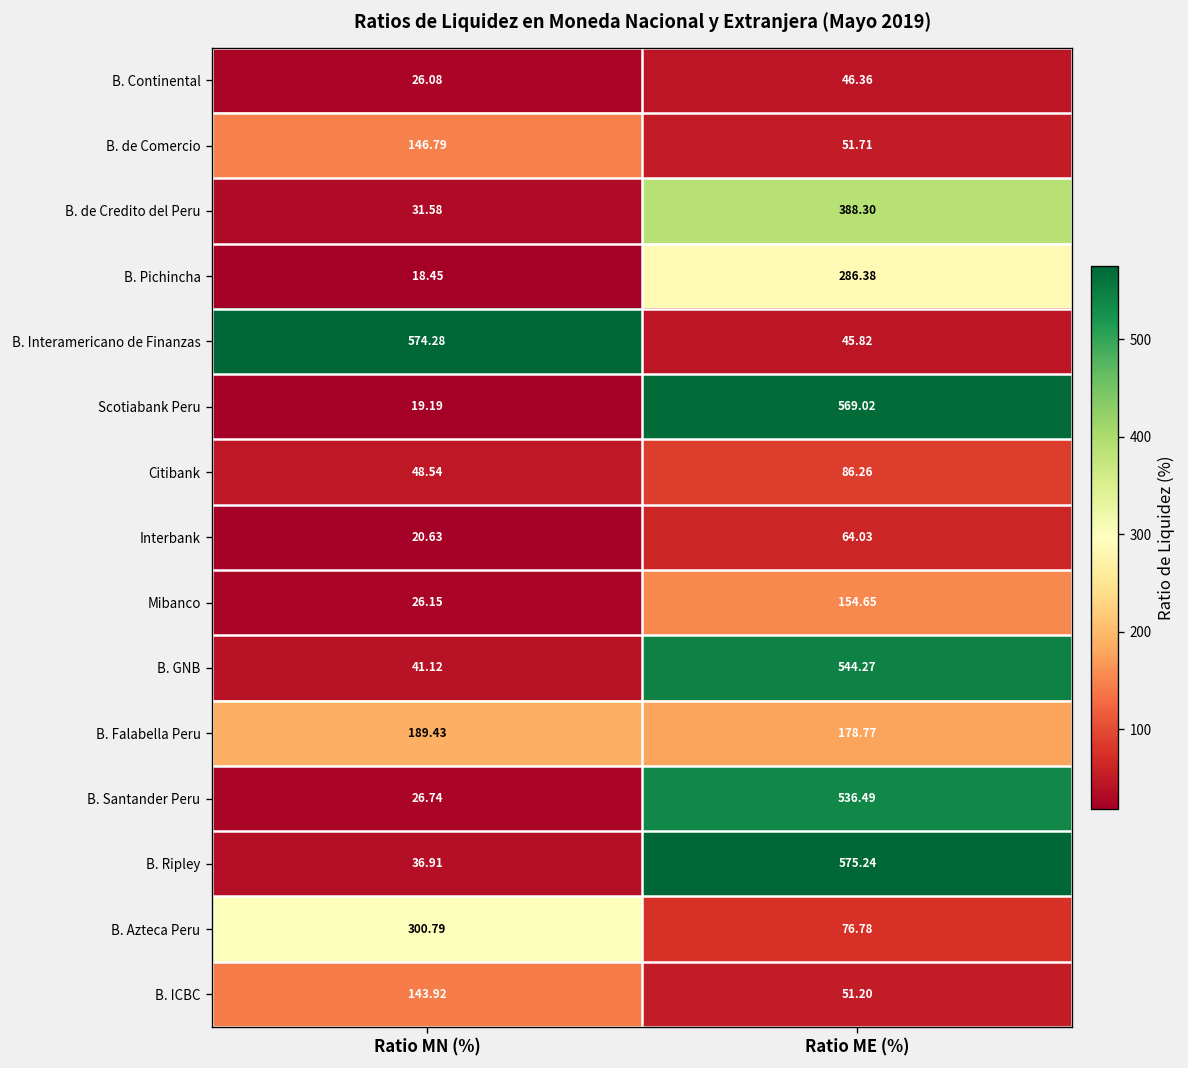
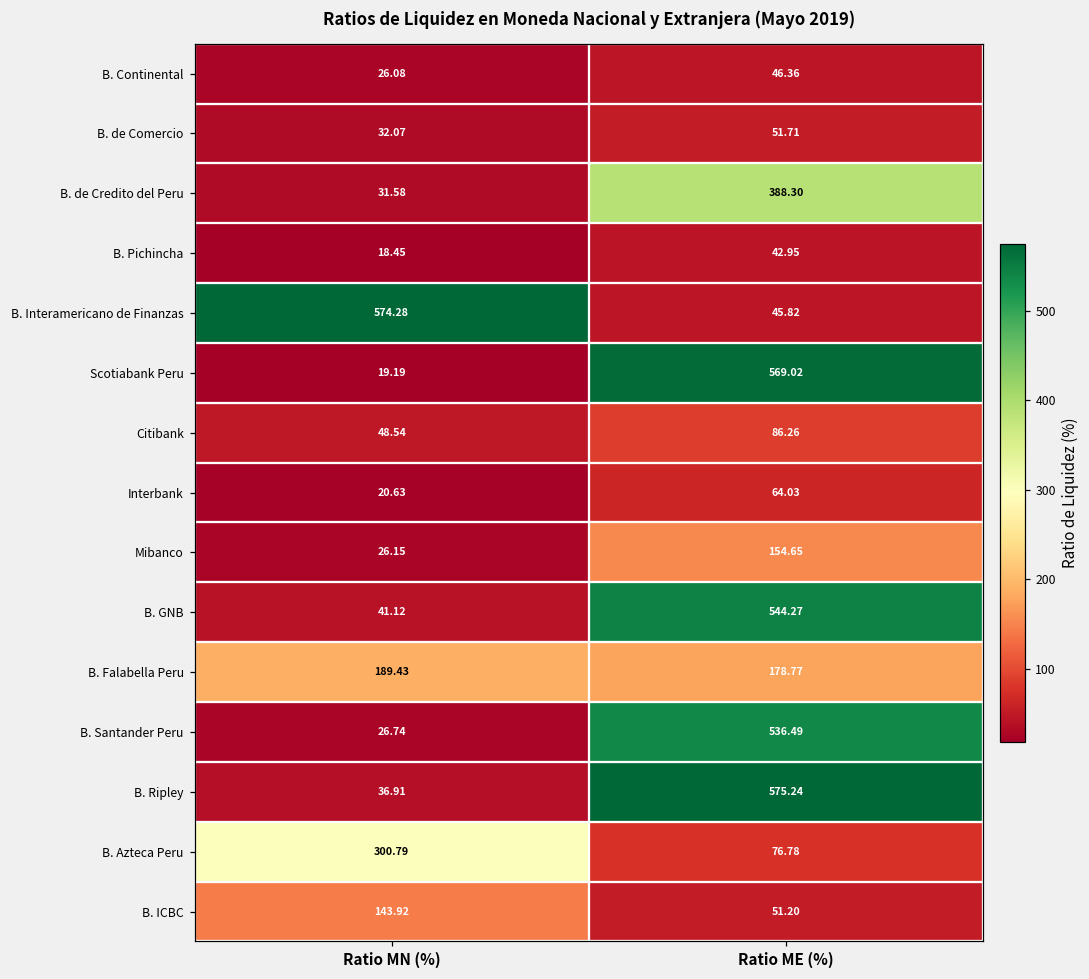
  {
    "B. Continental": {
      "Ratio MN (%)": 26.08,
      "Ratio ME (%)": 46.36
    },
    "B. de Comercio": {
-     "Ratio MN (%)": 146.79,
+     "Ratio MN (%)": 32.07,
      "Ratio ME (%)": 51.71
    },
    "B. de Credito del Peru": {
      "Ratio MN (%)": 31.58,
      "Ratio ME (%)": 388.30
    },
    "B. Pichincha": {
      "Ratio MN (%)": 18.45,
-     "Ratio ME (%)": 286.38
+     "Ratio ME (%)": 42.95
    },
    "B. Interamericano de Finanzas": {
      "Ratio MN (%)": 574.28,
      "Ratio ME (%)": 45.82
    },
    "Scotiabank Peru": {
      "Ratio MN (%)": 19.19,
      "Ratio ME (%)": 569.02
    },
    "Citibank": {
      "Ratio MN (%)": 48.54,
      "Ratio ME (%)": 86.26
    },
    "Interbank": {
      "Ratio MN (%)": 20.63,
      "Ratio ME (%)": 64.03
    },
    "Mibanco": {
      "Ratio MN (%)": 26.15,
      "Ratio ME (%)": 154.65
    },
    "B. GNB": {
      "Ratio MN (%)": 41.12,
      "Ratio ME (%)": 544.27
    },
    "B. Falabella Peru": {
      "Ratio MN (%)": 189.43,
      "Ratio ME (%)": 178.77
    },
    "B. Santander Peru": {
      "Ratio MN (%)": 26.74,
      "Ratio ME (%)": 536.49
    },
    "B. Ripley": {
      "Ratio MN (%)": 36.91,
      "Ratio ME (%)": 575.24
    },
    "B. Azteca Peru": {
      "Ratio MN (%)": 300.79,
      "Ratio ME (%)": 76.78
    },
    "B. ICBC": {
      "Ratio MN (%)": 143.92,
      "Ratio ME (%)": 51.20
    }
  }
